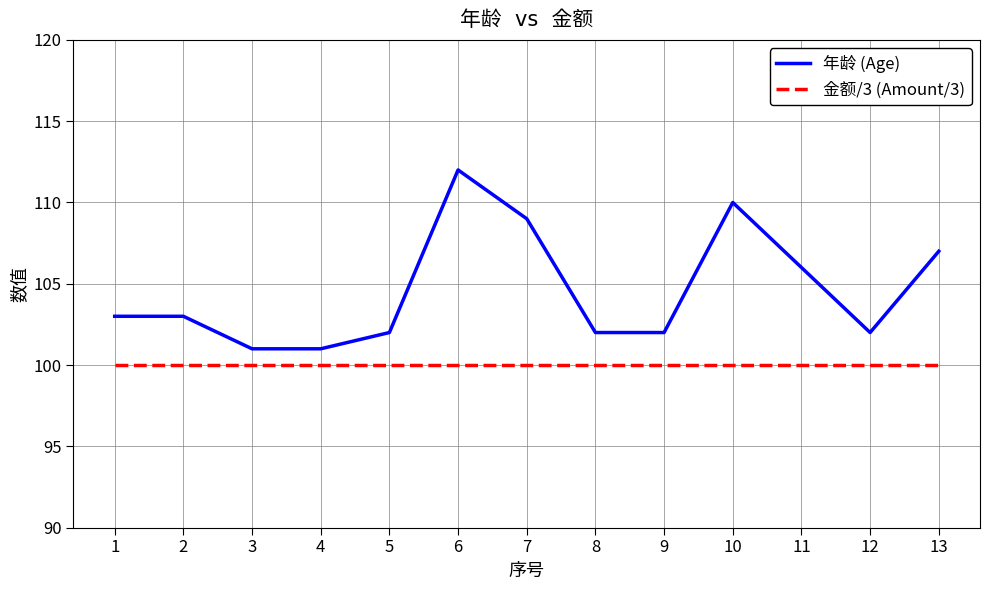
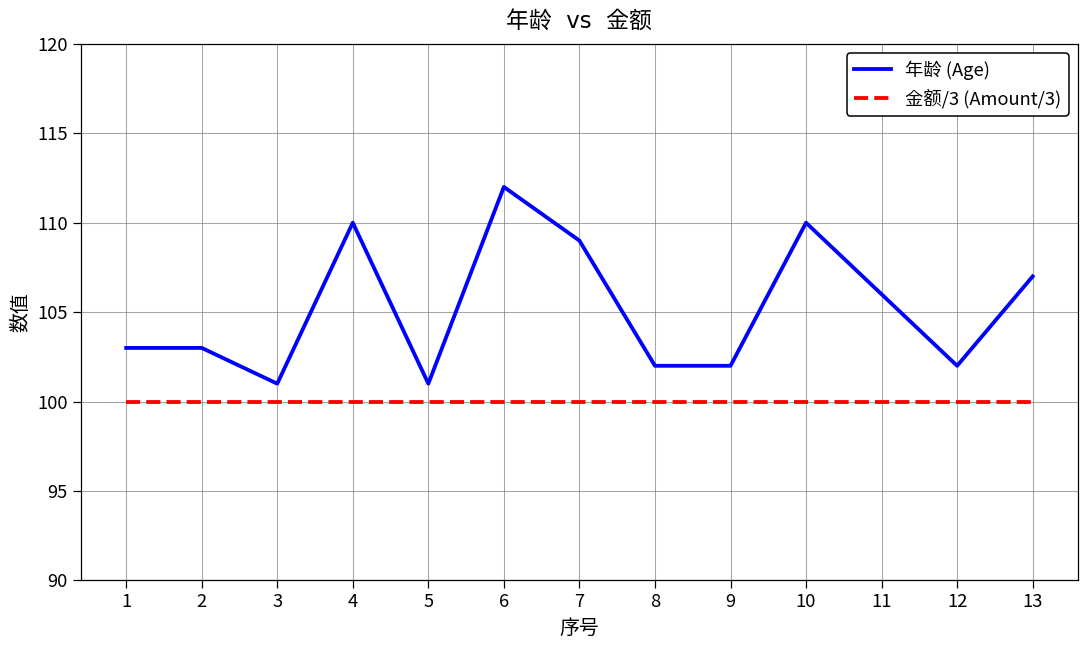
  {
    "年龄 (Age)": {
      "1": 103,
      "2": 103,
      "3": 101,
-     "4": 101,
-     "5": 102,
+     "4": 110,
+     "5": 101,
      "6": 112,
      "7": 109,
      "8": 102,
      "9": 102,
      "10": 110,
      "11": 106,
      "12": 102,
      "13": 107
    },
    "金额/3 (Amount/3)": {
      "1": 100,
      "2": 100,
      "3": 100,
      "4": 100,
      "5": 100,
      "6": 100,
      "7": 100,
      "8": 100,
      "9": 100,
      "10": 100,
      "11": 100,
      "12": 100,
      "13": 100
    }
  }
